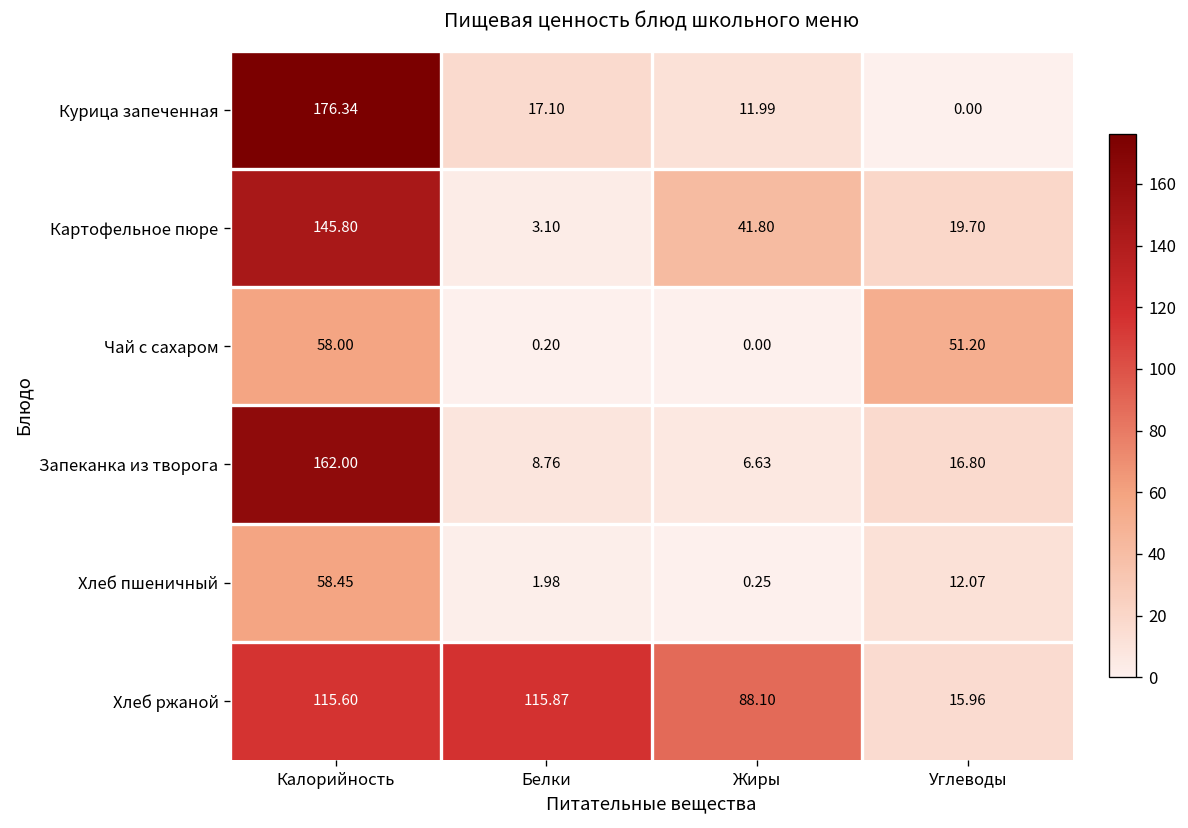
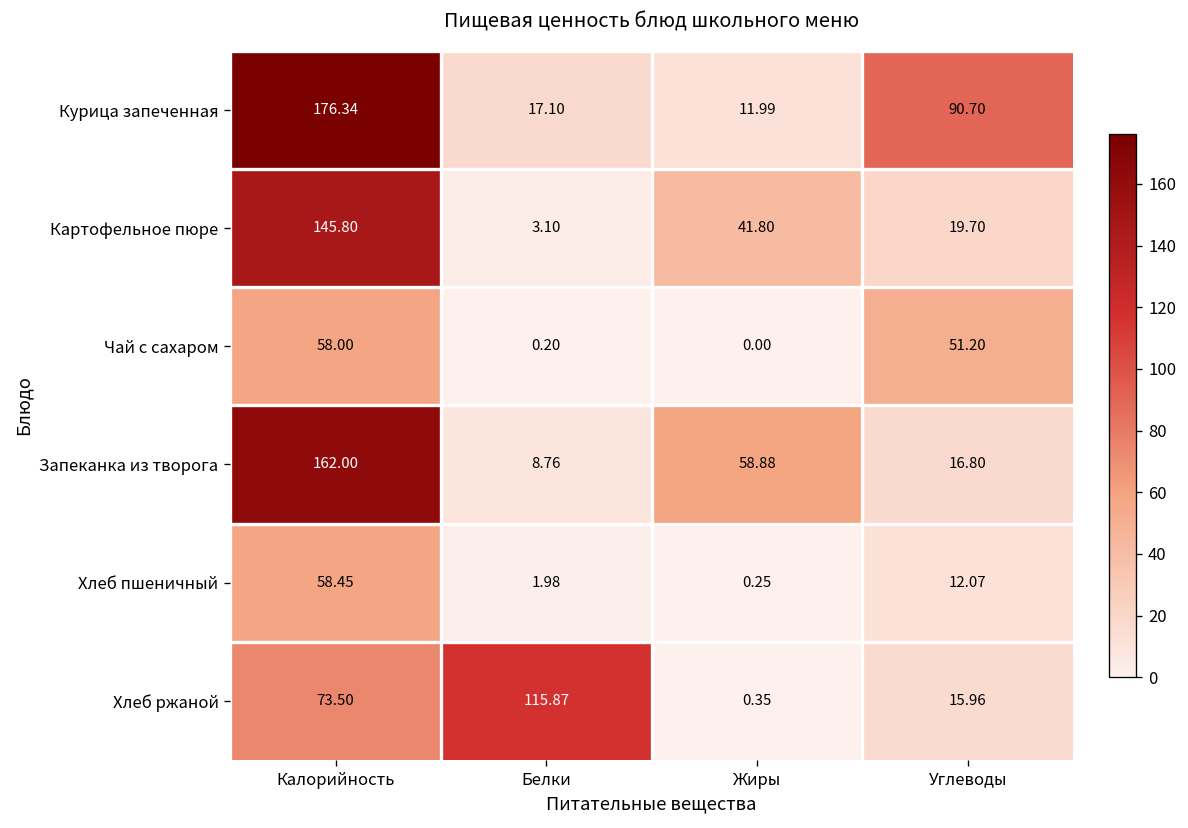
  {
    "Курица запеченная": {
      "Калорийность": 176.34,
      "Белки": 17.10,
      "Жиры": 11.99,
-     "Углеводы": 0.00
+     "Углеводы": 90.70
    },
    "Картофельное пюре": {
      "Калорийность": 145.80,
      "Белки": 3.10,
      "Жиры": 41.80,
      "Углеводы": 19.70
    },
    "Чай с сахаром": {
      "Калорийность": 58.00,
      "Белки": 0.20,
      "Жиры": 0.00,
      "Углеводы": 51.20
    },
    "Запеканка из творога": {
      "Калорийность": 162.00,
      "Белки": 8.76,
-     "Жиры": 6.63,
+     "Жиры": 58.88,
      "Углеводы": 16.80
    },
    "Хлеб пшеничный": {
      "Калорийность": 58.45,
      "Белки": 1.98,
      "Жиры": 0.25,
      "Углеводы": 12.07
    },
    "Хлеб ржаной": {
-     "Калорийность": 115.60,
+     "Калорийность": 73.50,
      "Белки": 115.87,
-     "Жиры": 88.10,
+     "Жиры": 0.35,
      "Углеводы": 15.96
    }
  }
